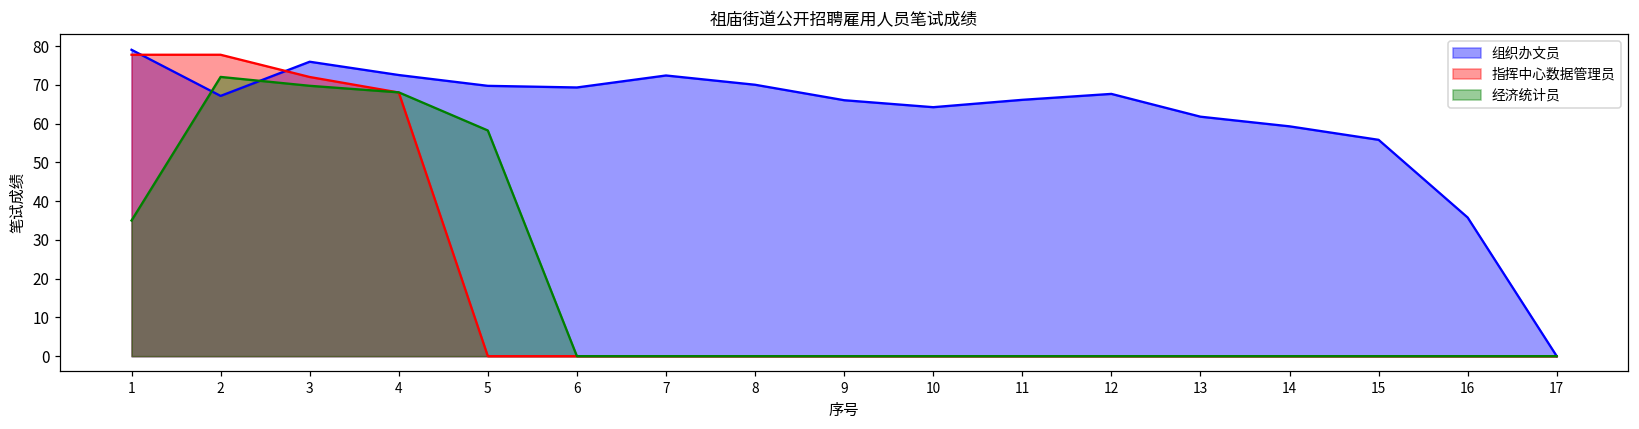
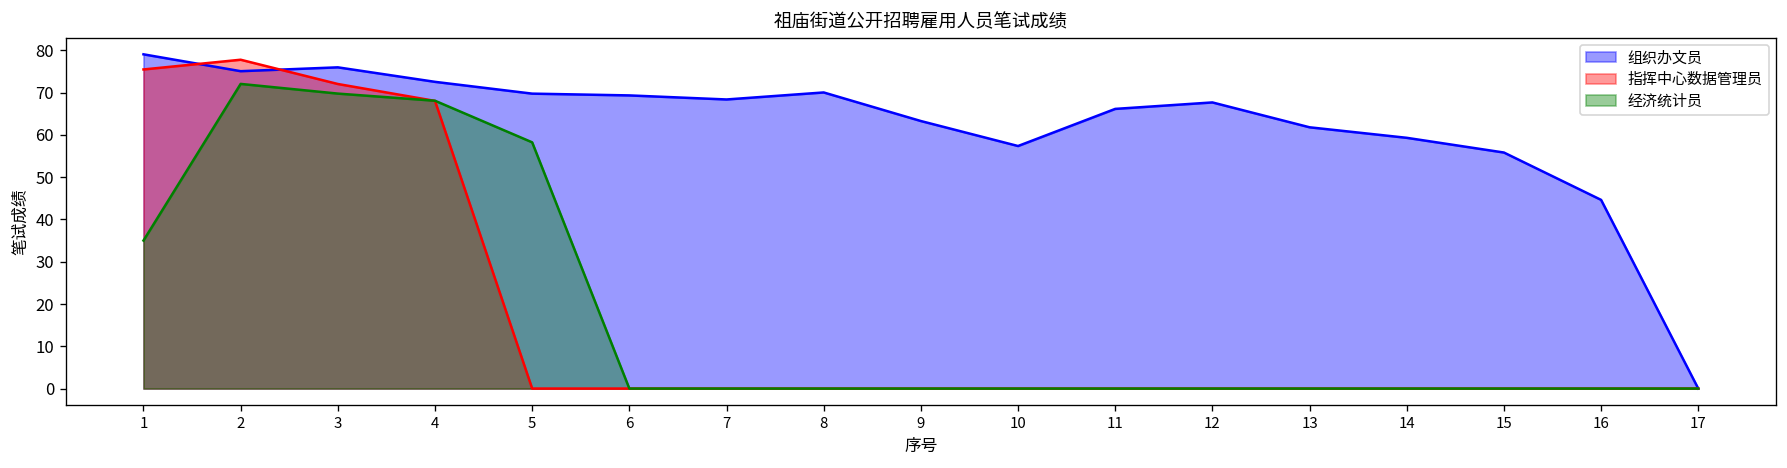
  {
    "组织办文员": {
      "1": 79,
-     "2": 67,
+     "2": 75,
      "3": 76,
      "4": 73,
      "5": 70,
      "6": 69,
-     "7": 72,
+     "7": 68,
      "8": 70,
-     "9": 66,
-     "10": 64,
+     "9": 63,
+     "10": 57,
      "11": 66,
      "12": 68,
      "13": 62,
      "14": 59,
      "15": 56,
-     "16": 36
+     "16": 45
    },
    "指挥中心数据管理员": {
-     "1": 78,
+     "1": 75,
      "2": 78,
      "3": 72,
      "5": 0
    },
    "经济统计员": {
      "1": 35,
      "2": 72,
      "3": 70,
      "5": 58
    }
  }
